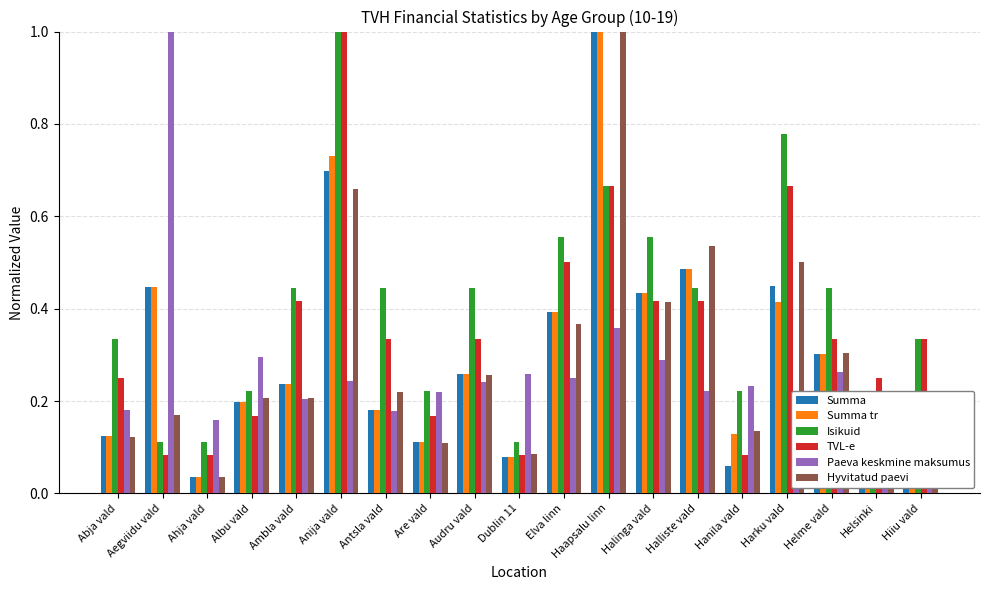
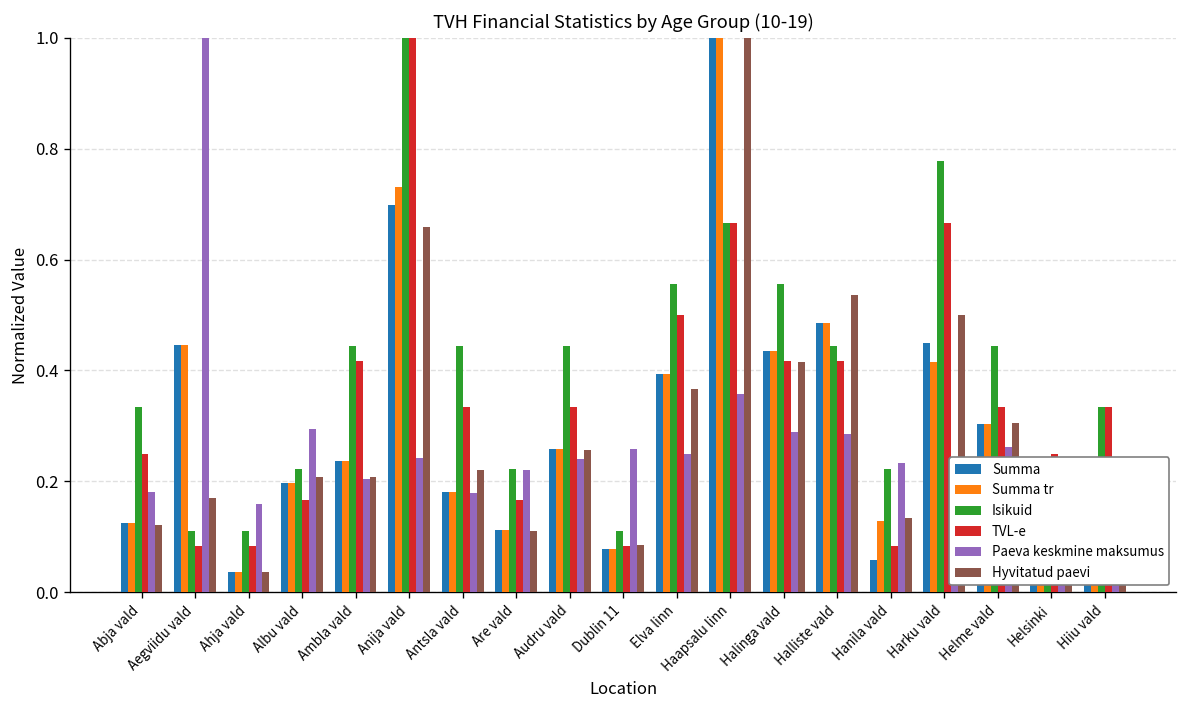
  {
    "Summa": {
      "Abja vald": 0.12,
      "Aegviidu vald": 0.45,
      "Ahja vald": 0.04,
      "Albu vald": 0.20,
      "Ambla vald": 0.24,
      "Anija vald": 0.70,
      "Antsla vald": 0.18,
      "Are vald": 0.11,
      "Audru vald": 0.26,
      "Dublin 11": 0.08,
      "Elva linn": 0.39,
      "Haapsalu linn": 1.00,
      "Halinga vald": 0.43,
      "Halliste vald": 0.49,
      "Hanila vald": 0.06,
      "Harku vald": 0.45,
      "Helme vald": 0.30
    },
    "Summa tr": {
      "Abja vald": 0.12,
      "Aegviidu vald": 0.45,
      "Ahja vald": 0.04,
      "Albu vald": 0.20,
      "Ambla vald": 0.24,
      "Anija vald": 0.73,
      "Antsla vald": 0.18,
      "Are vald": 0.11,
      "Audru vald": 0.26,
      "Dublin 11": 0.08,
      "Elva linn": 0.39,
      "Haapsalu linn": 1.00,
      "Halinga vald": 0.43,
      "Halliste vald": 0.49,
      "Hanila vald": 0.13,
      "Harku vald": 0.42,
      "Helme vald": 0.30
    },
    "Isikuid": {
      "Abja vald": 0.33,
      "Aegviidu vald": 0.11,
      "Ahja vald": 0.11,
      "Albu vald": 0.22,
      "Ambla vald": 0.44,
      "Anija vald": 1.00,
      "Antsla vald": 0.44,
      "Are vald": 0.22,
      "Audru vald": 0.44,
      "Dublin 11": 0.11,
      "Elva linn": 0.56,
      "Haapsalu linn": 0.67,
      "Halinga vald": 0.56,
      "Halliste vald": 0.44,
      "Hanila vald": 0.22,
      "Harku vald": 0.78,
      "Helme vald": 0.44,
      "Helsinki": 0.22,
      "Hiiu vald": 0.33
    },
    "TVL-e": {
      "Abja vald": 0.25,
      "Aegviidu vald": 0.08,
      "Ahja vald": 0.08,
      "Albu vald": 0.17,
      "Ambla vald": 0.42,
      "Anija vald": 1.00,
      "Antsla vald": 0.33,
      "Are vald": 0.17,
      "Audru vald": 0.33,
      "Dublin 11": 0.08,
      "Elva linn": 0.50,
      "Haapsalu linn": 0.67,
      "Halinga vald": 0.42,
      "Halliste vald": 0.42,
      "Hanila vald": 0.08,
      "Harku vald": 0.67,
      "Helme vald": 0.33,
      "Helsinki": 0.25,
      "Hiiu vald": 0.33
    },
    "Paeva keskmine maksumus": {
      "Abja vald": 0.18,
      "Aegviidu vald": 1.00,
      "Ahja vald": 0.16,
      "Albu vald": 0.29,
      "Ambla vald": 0.20,
      "Anija vald": 0.24,
      "Antsla vald": 0.18,
      "Are vald": 0.22,
      "Audru vald": 0.24,
      "Dublin 11": 0.26,
      "Elva linn": 0.25,
      "Haapsalu linn": 0.36,
      "Halinga vald": 0.29,
-     "Halliste vald": 0.22,
+     "Halliste vald": 0.29,
      "Hanila vald": 0.23,
      "Helme vald": 0.26
    },
    "Hyvitatud paevi": {
      "Abja vald": 0.12,
      "Aegviidu vald": 0.17,
      "Ahja vald": 0.04,
      "Albu vald": 0.21,
      "Ambla vald": 0.21,
      "Anija vald": 0.66,
      "Antsla vald": 0.22,
      "Are vald": 0.11,
      "Audru vald": 0.26,
      "Dublin 11": 0.09,
      "Elva linn": 0.37,
      "Haapsalu linn": 1.00,
      "Halinga vald": 0.41,
      "Halliste vald": 0.54,
      "Hanila vald": 0.13,
      "Harku vald": 0.50,
      "Helme vald": 0.30
    }
  }
